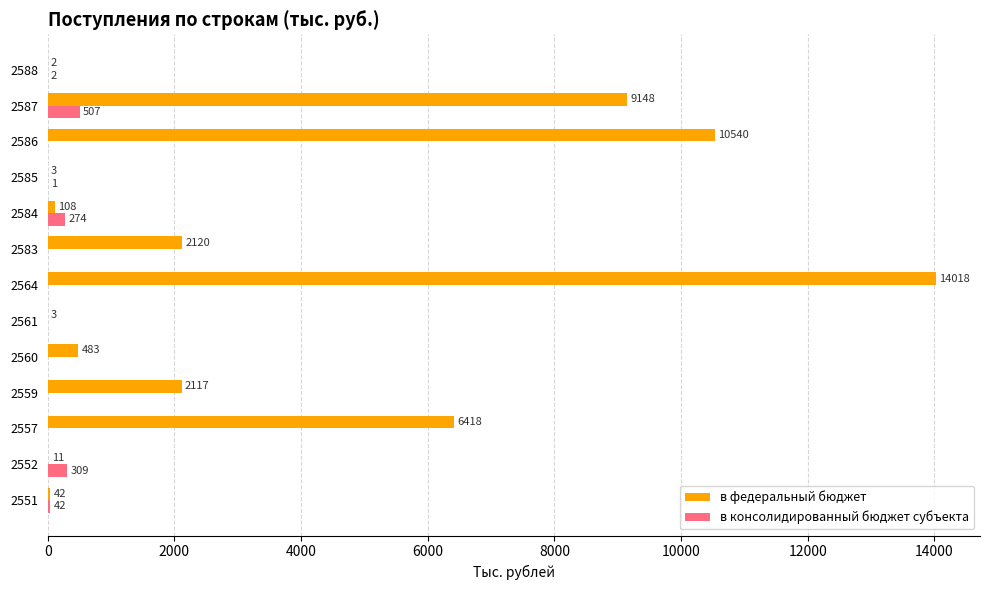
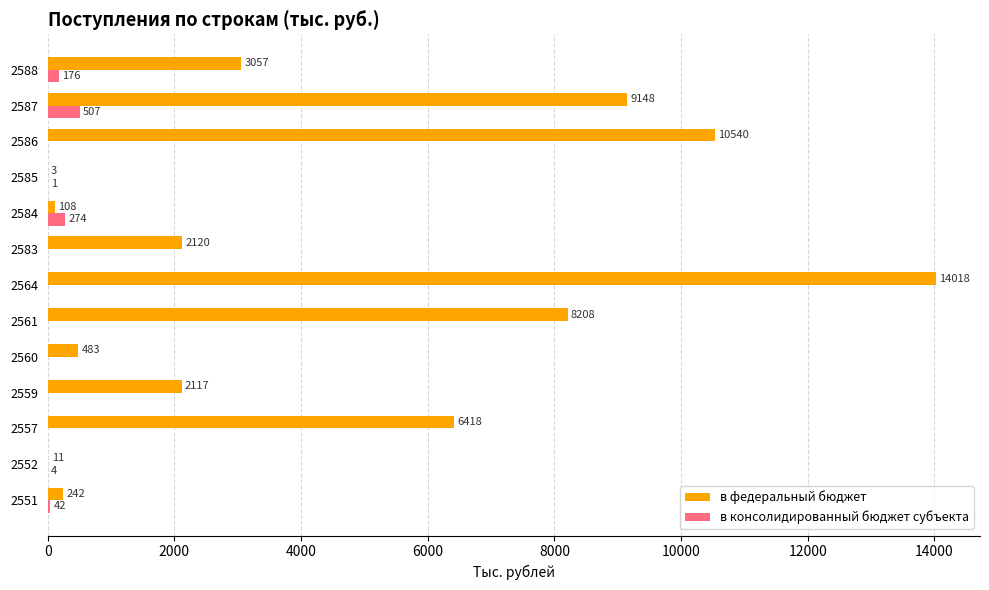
  {
    "в федеральный бюджет": {
-     "2588": 2,
+     "2588": 3057,
      "2587": 9148,
      "2586": 10540,
      "2585": 3,
      "2584": 108,
      "2583": 2120,
      "2564": 14018,
-     "2561": 3,
+     "2561": 8208,
      "2560": 483,
      "2559": 2117,
      "2557": 6418,
      "2552": 11,
-     "2551": 42
+     "2551": 242
    },
    "в консолидированный бюджет субъекта": {
-     "2588": 2,
+     "2588": 176,
      "2587": 507,
      "2585": 1,
      "2584": 274,
-     "2552": 309,
+     "2552": 4,
      "2551": 42
    }
  }
